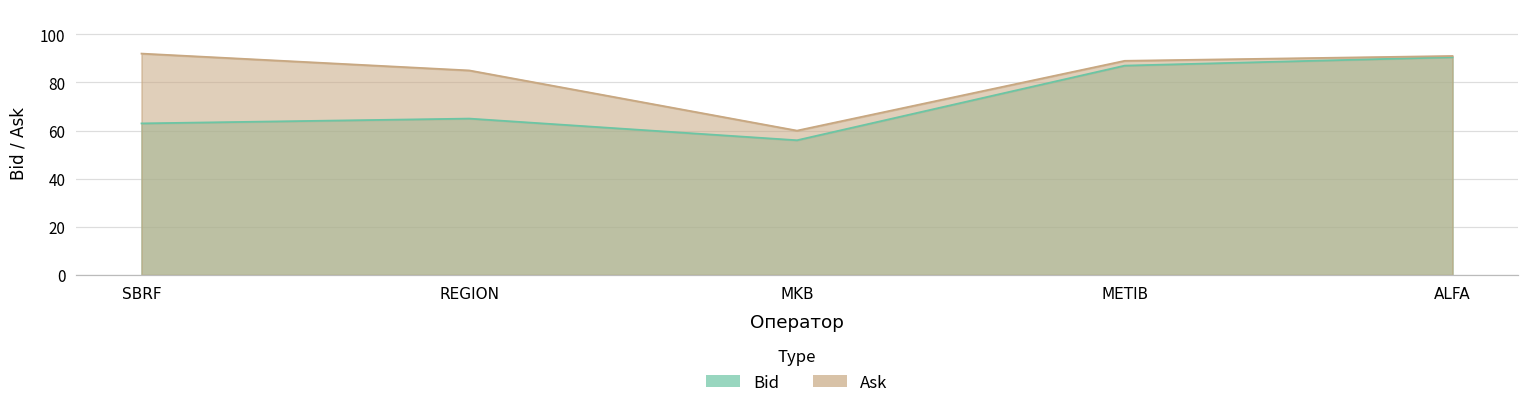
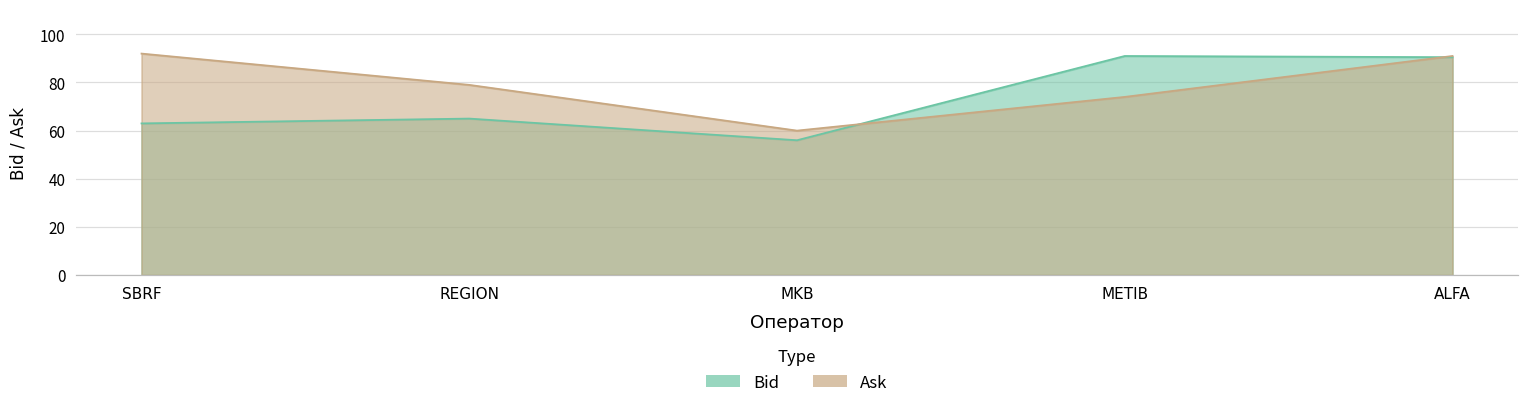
  {
    "Bid": {
      "SBRF": 63,
      "REGION": 65,
      "MKB": 56,
-     "METIB": 87
+     "METIB": 91
    },
    "Ask": {
      "SBRF": 92,
-     "REGION": 85,
+     "REGION": 79,
      "MKB": 60,
-     "METIB": 89
+     "METIB": 74
    }
  }
